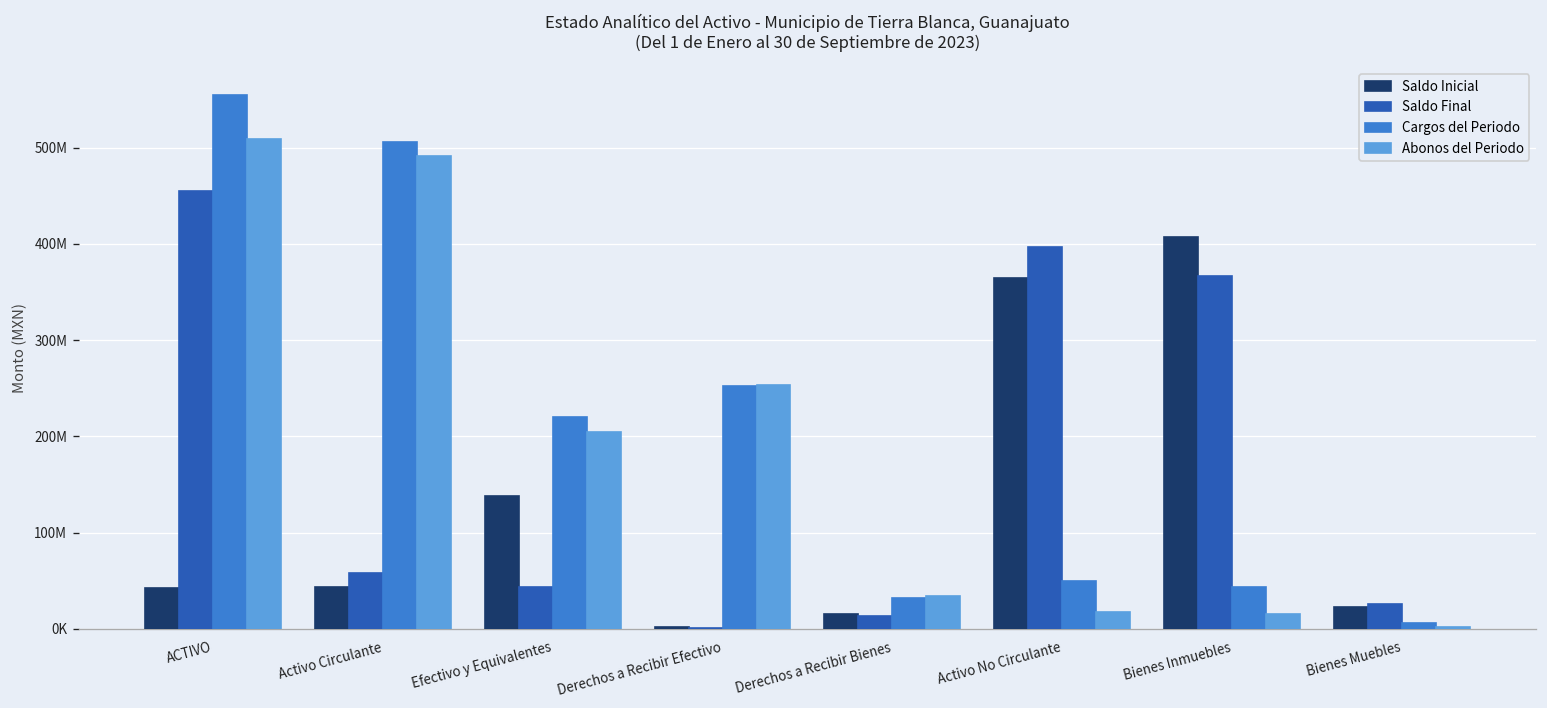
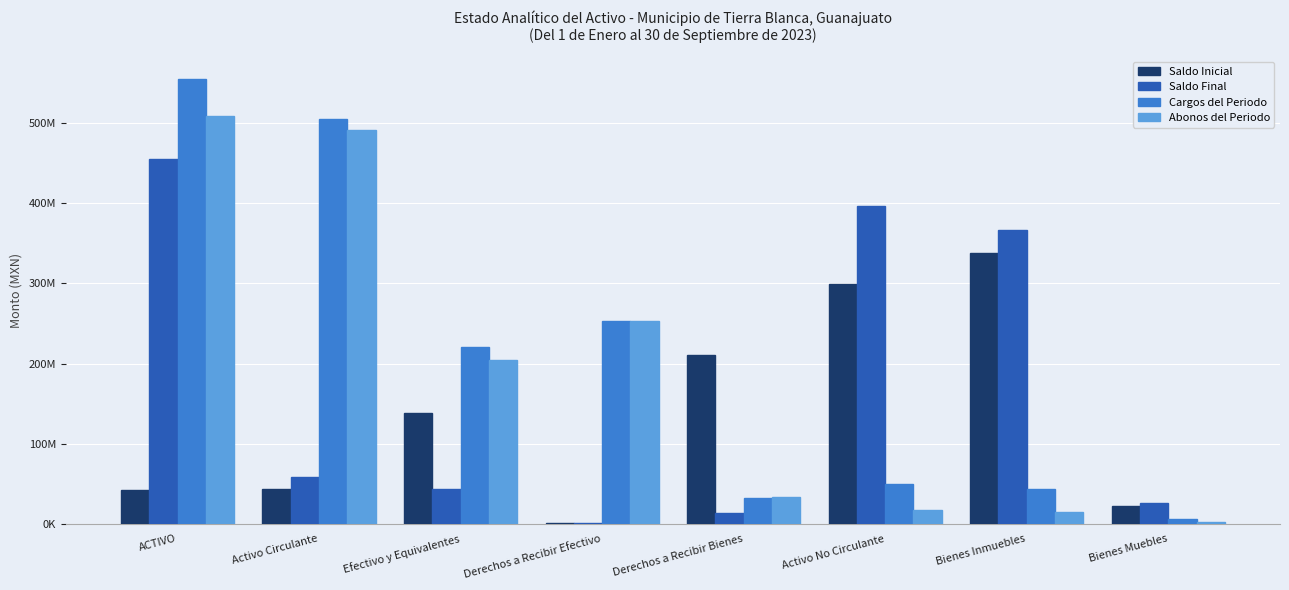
  {
    "Saldo Inicial": {
      "ACTIVO": 40000000,
      "Activo Circulante": 40000000,
      "Efectivo y Equivalentes": 140000000,
-     "Derechos a Recibir Bienes": 20000000,
-     "Activo No Circulante": 360000000,
-     "Bienes Inmuebles": 410000000,
+     "Derechos a Recibir Bienes": 210000000,
+     "Activo No Circulante": 300000000,
+     "Bienes Inmuebles": 340000000,
      "Bienes Muebles": 20000000
    }
  }
